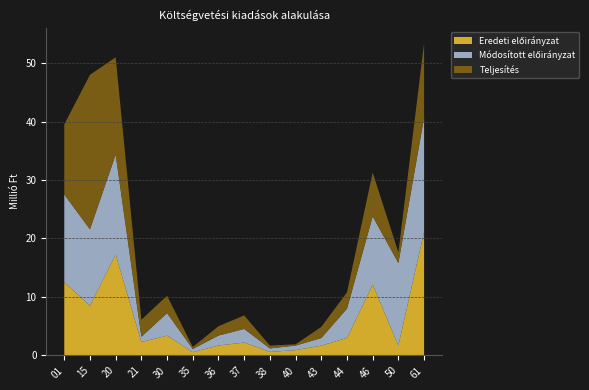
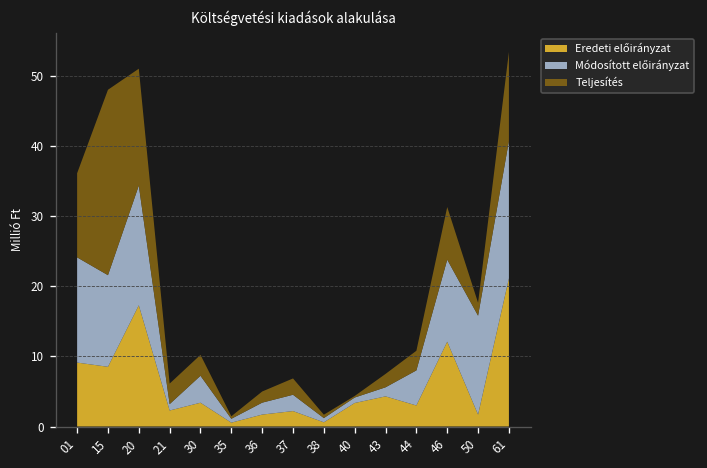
  {
    "Eredeti előirányzat": {
-     "01": 13,
+     "01": 9,
      "15": 9,
      "20": 17,
      "21": 2,
      "30": 3,
      "35": 1,
      "36": 2,
      "37": 2,
      "38": 1,
-     "40": 1,
-     "43": 2,
+     "40": 3,
+     "43": 4,
      "44": 3,
      "46": 12,
      "50": 2,
      "61": 21
    },
    "Módosított előirányzat": {
      "01": 15,
      "15": 13,
      "20": 17,
      "21": 1,
      "30": 4,
      "36": 2,
      "37": 2,
      "38": 1,
      "43": 1,
      "44": 5,
      "46": 12,
      "50": 14,
      "61": 20
    },
    "Teljesítés": {
      "01": 12,
      "15": 26,
      "20": 17,
      "21": 3,
      "30": 3,
      "36": 2,
      "37": 2,
      "38": 0,
      "43": 2,
      "44": 3,
      "46": 7,
      "50": 2,
      "61": 13
    }
  }
